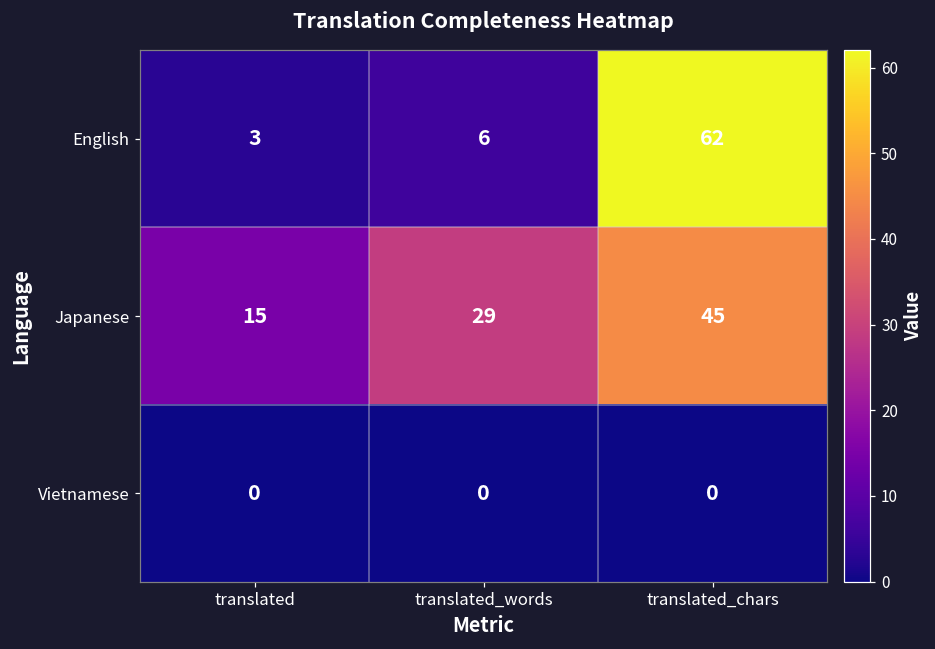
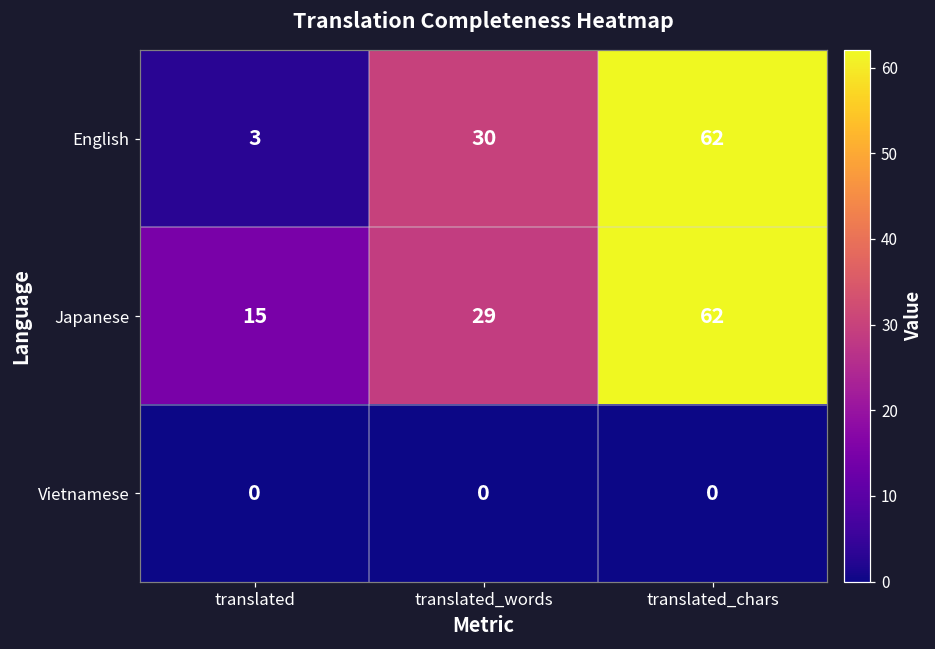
  {
    "English": {
      "translated": 3,
-     "translated_words": 6,
+     "translated_words": 30,
      "translated_chars": 62
    },
    "Japanese": {
      "translated": 15,
      "translated_words": 29,
-     "translated_chars": 45
+     "translated_chars": 62
    },
    "Vietnamese": {
      "translated": 0,
      "translated_words": 0,
      "translated_chars": 0
    }
  }
